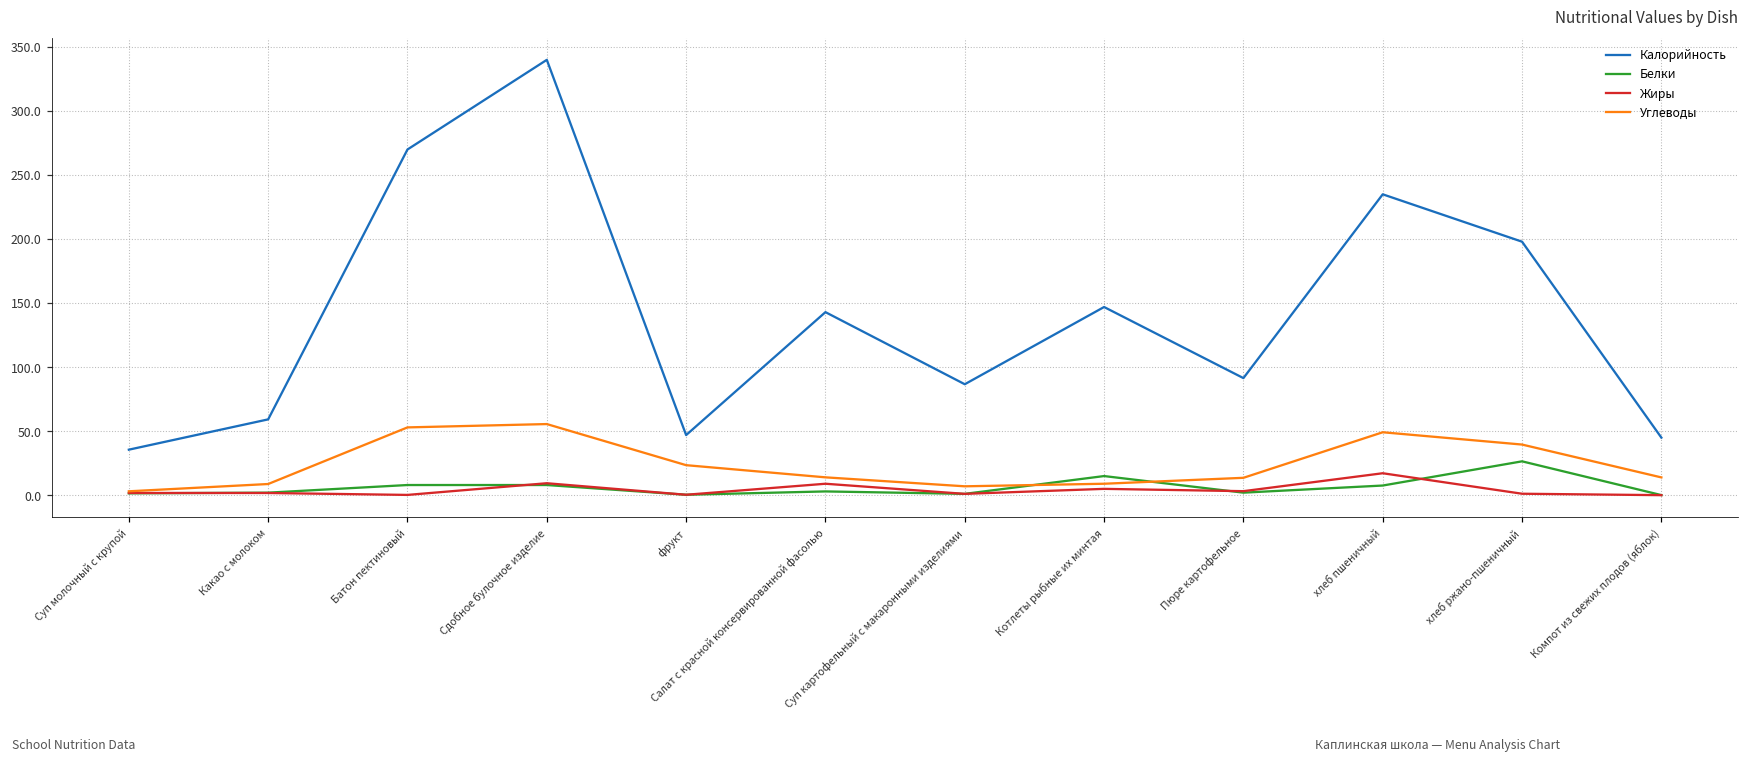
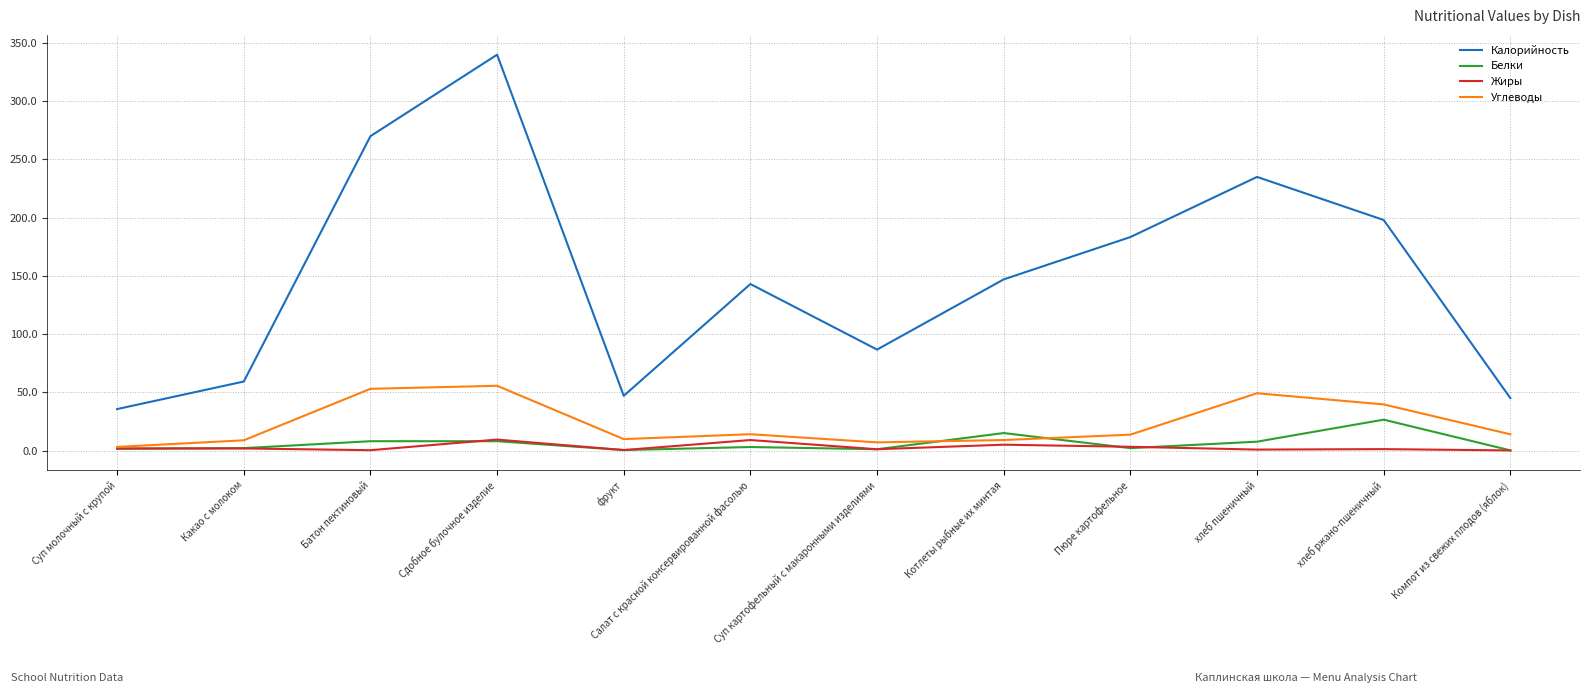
  {
    "Калорийность": {
      "Суп молочный с крупой": 36,
      "Какао с молоком": 59,
      "Батон пектиновый": 270,
      "Сдобное булочное изделие": 340,
      "фрукт": 47,
      "Салат с красной консервированной фасолью": 143,
      "Суп картофельный с макаронными изделиями": 87,
      "Котлеты рыбные их минтая": 147,
-     "Пюре картофельное": 91,
+     "Пюре картофельное": 183,
      "хлеб пшеничный": 235,
      "хлеб ржано-пшеничный": 198,
      "Компот из свежих плодов (яблок)": 45
    },
    "Белки": {
      "Батон пектиновый": 8,
      "Салат с красной консервированной фасолью": 3,
      "Котлеты рыбные их минтая": 15,
      "хлеб пшеничный": 8,
      "хлеб ржано-пшеничный": 27
    },
    "Жиры": {
      "Батон пектиновый": 0,
      "Салат с красной консервированной фасолью": 9,
      "Котлеты рыбные их минтая": 5,
-     "хлеб пшеничный": 17,
+     "хлеб пшеничный": 1,
      "хлеб ржано-пшеничный": 1
    },
    "Углеводы": {
      "Какао с молоком": 9,
      "Батон пектиновый": 53,
      "Сдобное булочное изделие": 56,
-     "фрукт": 24,
+     "фрукт": 10,
      "Салат с красной консервированной фасолью": 14,
      "Суп картофельный с макаронными изделиями": 7,
      "Котлеты рыбные их минтая": 9,
      "Пюре картофельное": 14,
      "хлеб пшеничный": 49,
      "хлеб ржано-пшеничный": 40,
      "Компот из свежих плодов (яблок)": 14
    }
  }
